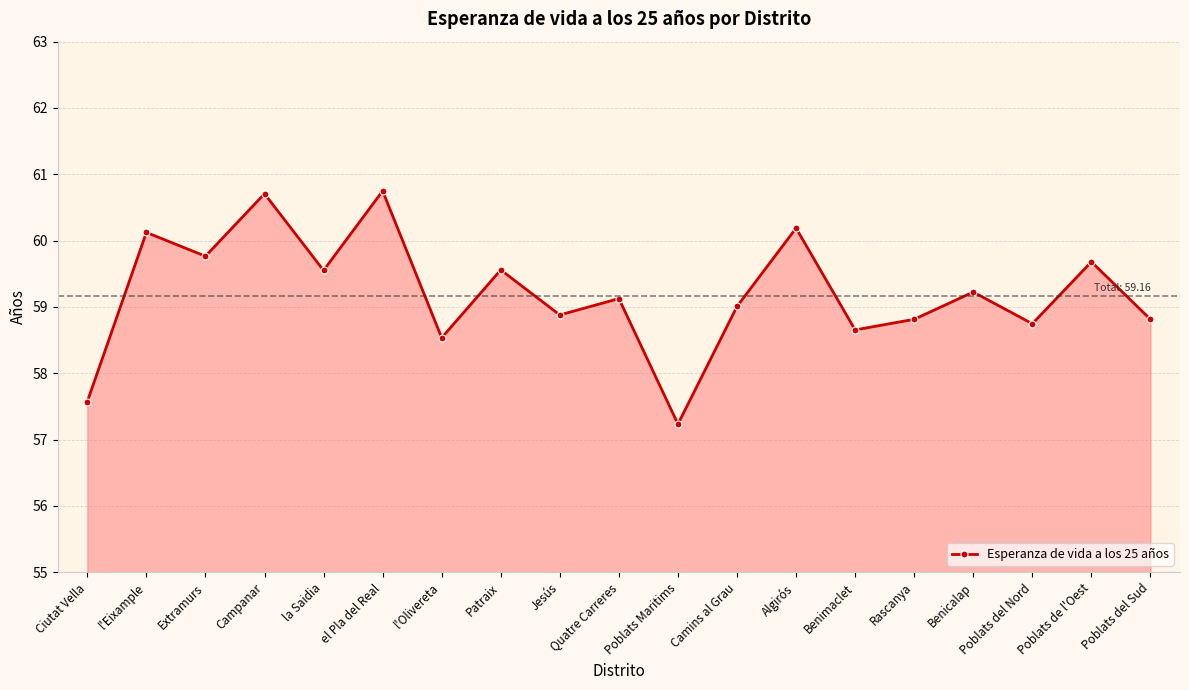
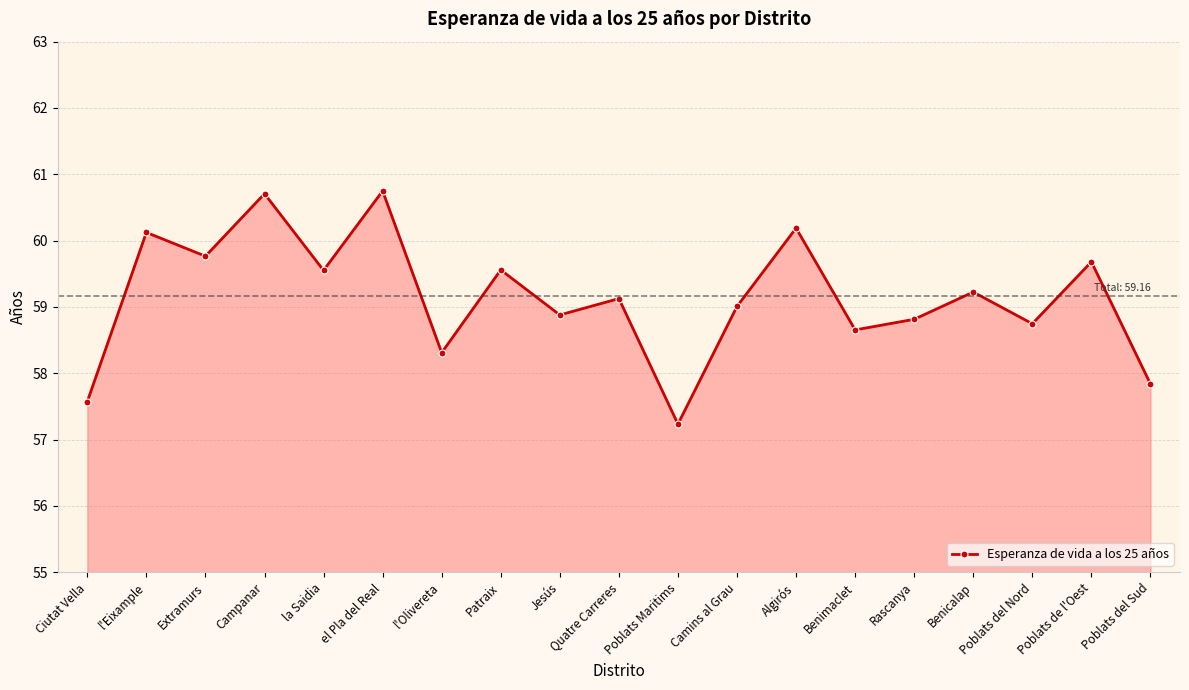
  {
    "Ciutat Vella": 57.6,
    "l'Eixample": 60.1,
    "Extramurs": 59.8,
    "Campanar": 60.7,
    "la Saidia": 59.6,
    "el Pla del Real": 60.7,
-   "l'Olivereta": 58.5,
+   "l'Olivereta": 58.3,
    "Patraix": 59.6,
    "Jesús": 58.9,
    "Quatre Carreres": 59.1,
    "Poblats Maritims": 57.2,
    "Camins al Grau": 59.0,
    "Algirós": 60.2,
    "Benimaclet": 58.7,
    "Rascanya": 58.8,
    "Benicalap": 59.2,
    "Poblats del Nord": 58.7,
-   "Poblats del Sud": 58.8
+   "Poblats del Sud": 57.8
  }
